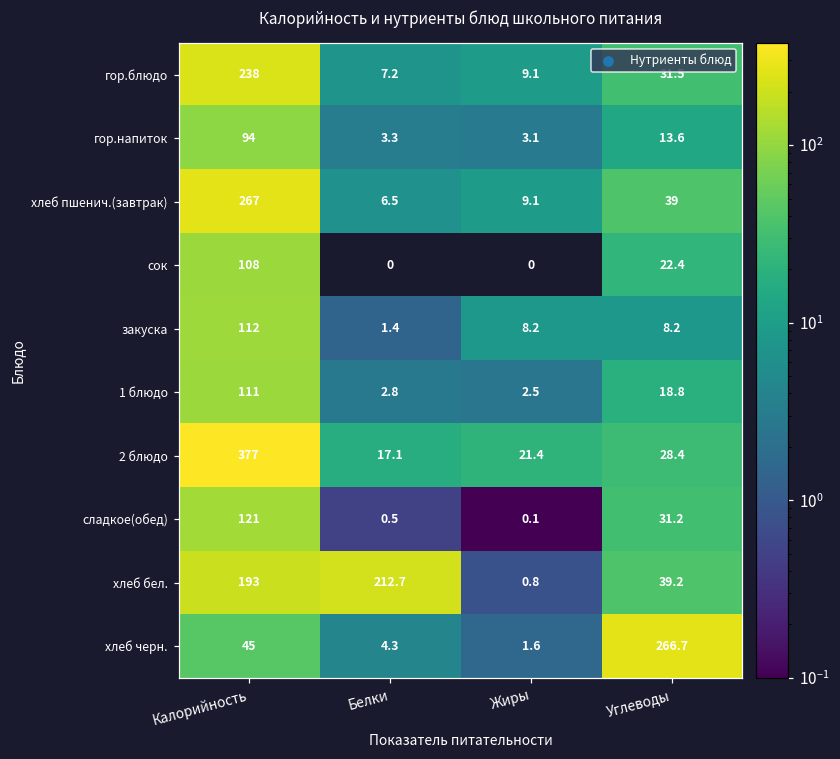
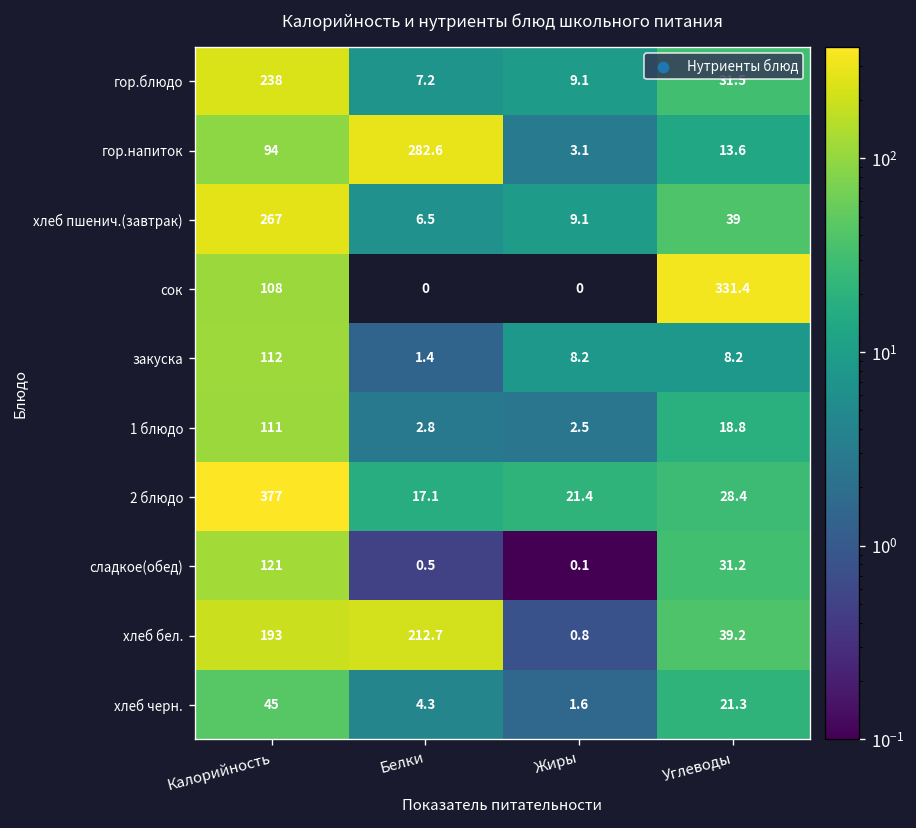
  {
    "гор.блюдо": {
      "Калорийность": 238,
      "Белки": 7.2,
      "Жиры": 9.1
    },
    "гор.напиток": {
      "Калорийность": 94,
-     "Белки": 3.3,
+     "Белки": 282.6,
      "Жиры": 3.1,
      "Углеводы": 13.6
    },
    "хлеб пшенич.(завтрак)": {
      "Калорийность": 267,
      "Белки": 6.5,
      "Жиры": 9.1,
      "Углеводы": 39
    },
    "сок": {
      "Калорийность": 108,
      "Белки": 0,
      "Жиры": 0,
-     "Углеводы": 22.4
+     "Углеводы": 331.4
    },
    "закуска": {
      "Калорийность": 112,
      "Белки": 1.4,
      "Жиры": 8.2,
      "Углеводы": 8.2
    },
    "1 блюдо": {
      "Калорийность": 111,
      "Белки": 2.8,
      "Жиры": 2.5,
      "Углеводы": 18.8
    },
    "2 блюдо": {
      "Калорийность": 377,
      "Белки": 17.1,
      "Жиры": 21.4,
      "Углеводы": 28.4
    },
    "сладкое(обед)": {
      "Калорийность": 121,
      "Белки": 0.5,
      "Жиры": 0.1,
      "Углеводы": 31.2
    },
    "хлеб бел.": {
      "Калорийность": 193,
      "Белки": 212.7,
      "Жиры": 0.8,
      "Углеводы": 39.2
    },
    "хлеб черн.": {
      "Калорийность": 45,
      "Белки": 4.3,
      "Жиры": 1.6,
-     "Углеводы": 266.7
+     "Углеводы": 21.3
    }
  }
